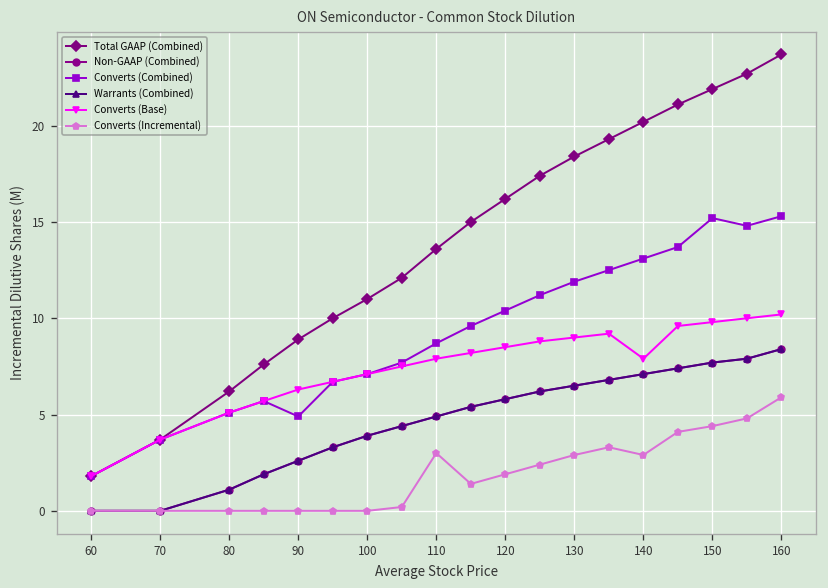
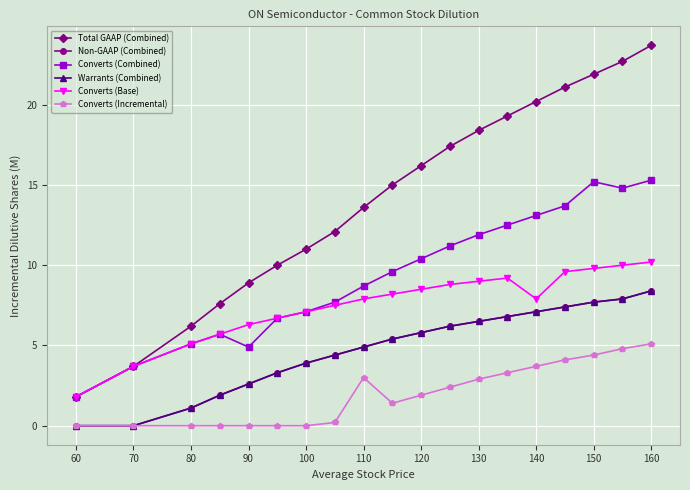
  {
    "Converts (Combined)": {
      "90": 4.9,
      "110": 8.7,
      "120": 10.4,
      "130": 11.9,
      "140": 13.1,
      "150": 15.2,
      "160": 15.3
    },
    "Converts (Base)": {
      "90": 6.3,
      "110": 7.9,
      "120": 8.5,
      "130": 9.0,
      "140": 7.9,
      "150": 9.8,
      "160": 10.2
    },
    "Converts (Incremental)": {
      "80": 0.0,
      "90": 0.0,
      "100": 0.0,
      "110": 3.0,
      "120": 1.9,
      "130": 2.9,
-     "140": 2.9,
+     "140": 3.7,
      "150": 4.4,
-     "160": 5.9
+     "160": 5.1
    }
  }
